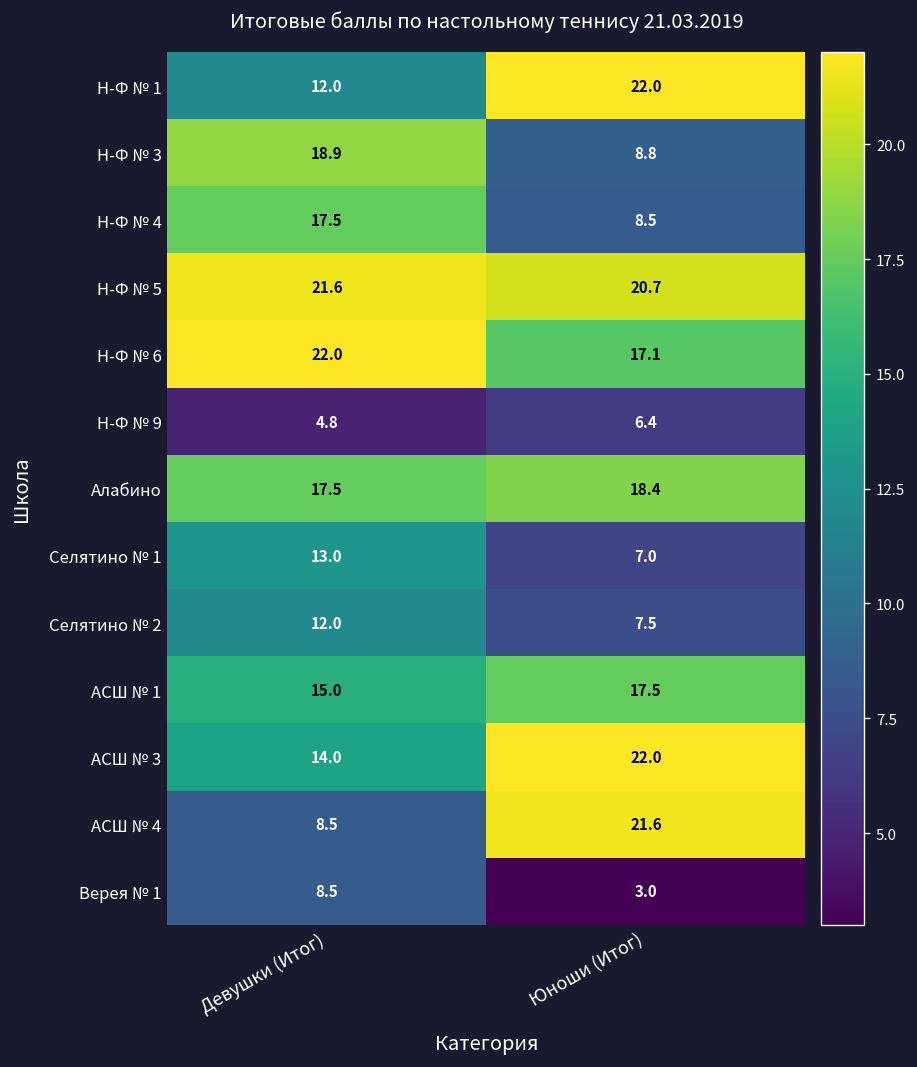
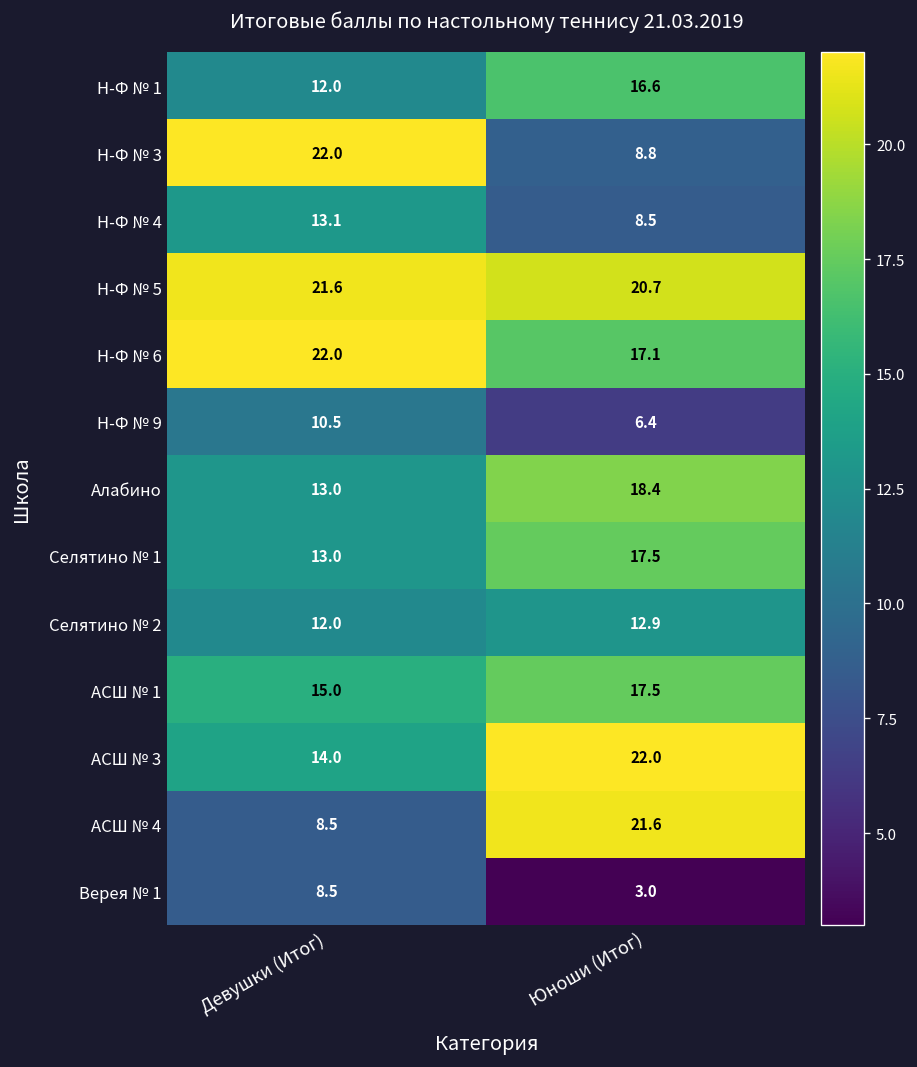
  {
    "Н-Ф № 1": {
      "Девушки (Итог)": 12.0,
-     "Юноши (Итог)": 22.0
+     "Юноши (Итог)": 16.6
    },
    "Н-Ф № 3": {
-     "Девушки (Итог)": 18.9,
+     "Девушки (Итог)": 22.0,
      "Юноши (Итог)": 8.8
    },
    "Н-Ф № 4": {
-     "Девушки (Итог)": 17.5,
+     "Девушки (Итог)": 13.1,
      "Юноши (Итог)": 8.5
    },
    "Н-Ф № 5": {
      "Девушки (Итог)": 21.6,
      "Юноши (Итог)": 20.7
    },
    "Н-Ф № 6": {
      "Девушки (Итог)": 22.0,
      "Юноши (Итог)": 17.1
    },
    "Н-Ф № 9": {
-     "Девушки (Итог)": 4.8,
+     "Девушки (Итог)": 10.5,
      "Юноши (Итог)": 6.4
    },
    "Алабино": {
-     "Девушки (Итог)": 17.5,
+     "Девушки (Итог)": 13.0,
      "Юноши (Итог)": 18.4
    },
    "Селятино № 1": {
      "Девушки (Итог)": 13.0,
-     "Юноши (Итог)": 7.0
+     "Юноши (Итог)": 17.5
    },
    "Селятино № 2": {
      "Девушки (Итог)": 12.0,
-     "Юноши (Итог)": 7.5
+     "Юноши (Итог)": 12.9
    },
    "АСШ № 1": {
      "Девушки (Итог)": 15.0,
      "Юноши (Итог)": 17.5
    },
    "АСШ № 3": {
      "Девушки (Итог)": 14.0,
      "Юноши (Итог)": 22.0
    },
    "АСШ № 4": {
      "Девушки (Итог)": 8.5,
      "Юноши (Итог)": 21.6
    },
    "Верея № 1": {
      "Девушки (Итог)": 8.5,
      "Юноши (Итог)": 3.0
    }
  }
